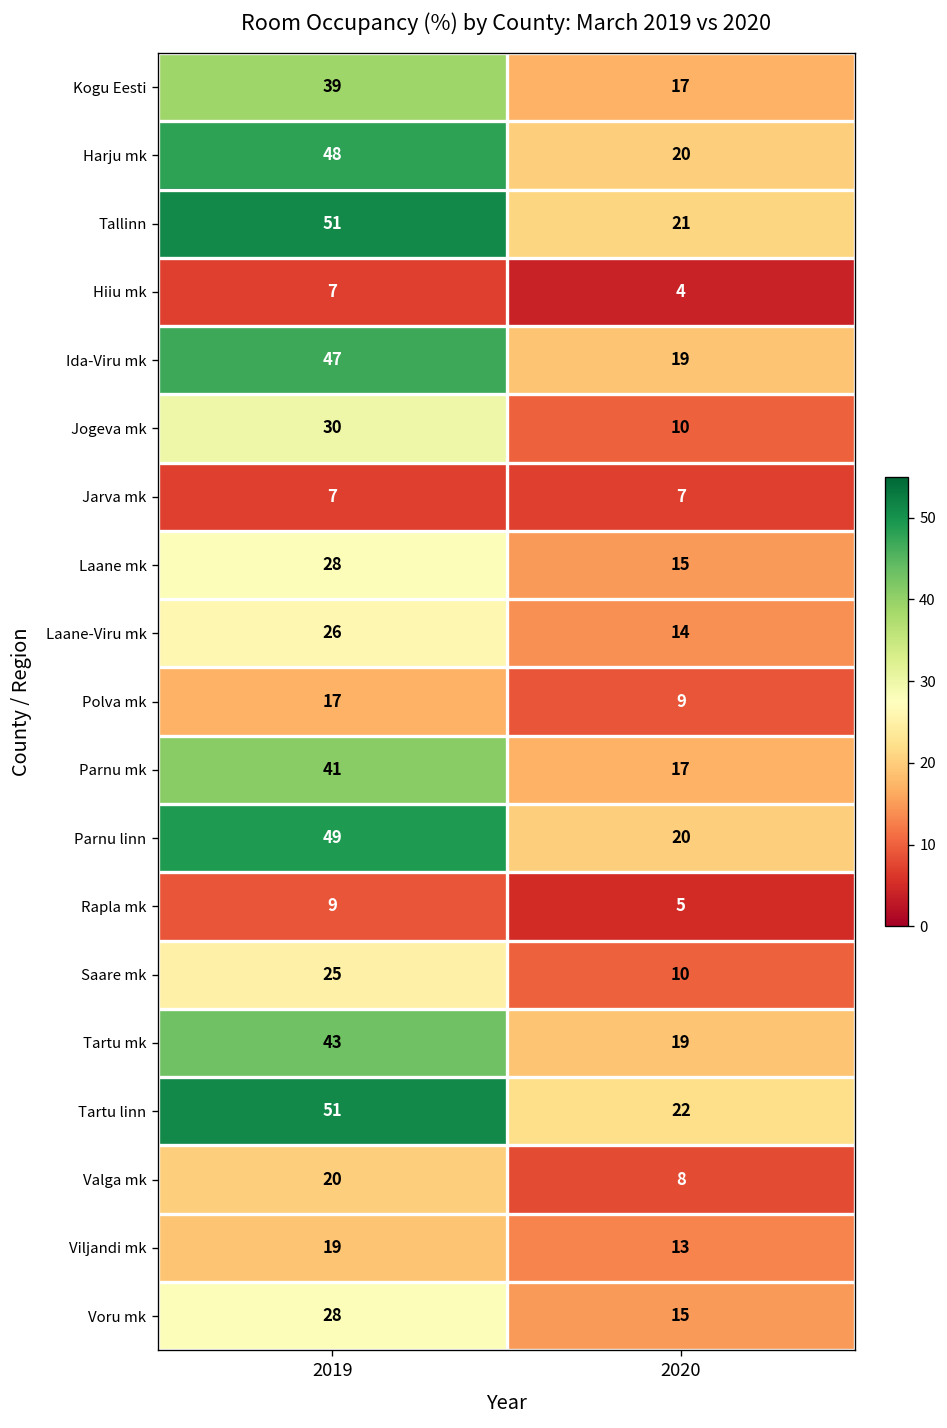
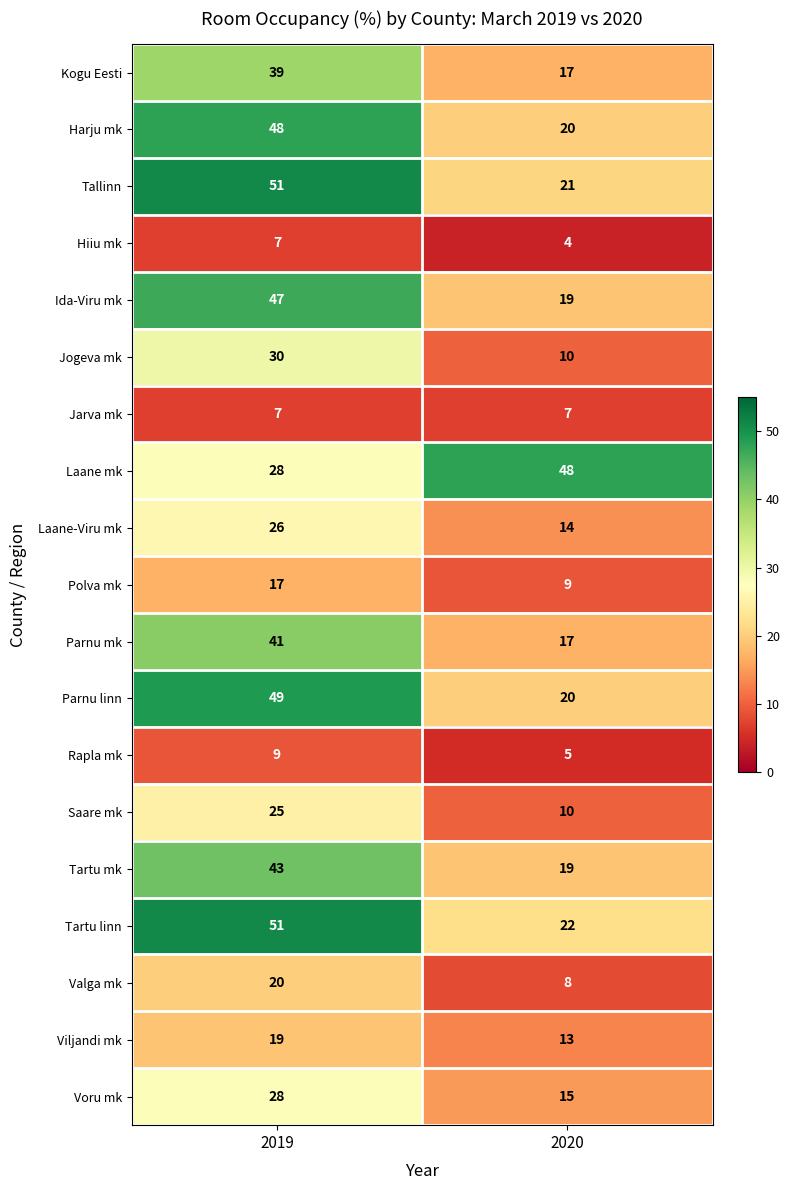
  {
    "Kogu Eesti": {
      "2019": 39,
      "2020": 17
    },
    "Harju mk": {
      "2019": 48,
      "2020": 20
    },
    "Tallinn": {
      "2019": 51,
      "2020": 21
    },
    "Hiiu mk": {
      "2019": 7,
      "2020": 4
    },
    "Ida-Viru mk": {
      "2019": 47,
      "2020": 19
    },
    "Jogeva mk": {
      "2019": 30,
      "2020": 10
    },
    "Jarva mk": {
      "2019": 7,
      "2020": 7
    },
    "Laane mk": {
      "2019": 28,
-     "2020": 15
+     "2020": 48
    },
    "Laane-Viru mk": {
      "2019": 26,
      "2020": 14
    },
    "Polva mk": {
      "2019": 17,
      "2020": 9
    },
    "Parnu mk": {
      "2019": 41,
      "2020": 17
    },
    "Parnu linn": {
      "2019": 49,
      "2020": 20
    },
    "Rapla mk": {
      "2019": 9,
      "2020": 5
    },
    "Saare mk": {
      "2019": 25,
      "2020": 10
    },
    "Tartu mk": {
      "2019": 43,
      "2020": 19
    },
    "Tartu linn": {
      "2019": 51,
      "2020": 22
    },
    "Valga mk": {
      "2019": 20,
      "2020": 8
    },
    "Viljandi mk": {
      "2019": 19,
      "2020": 13
    },
    "Voru mk": {
      "2019": 28,
      "2020": 15
    }
  }
